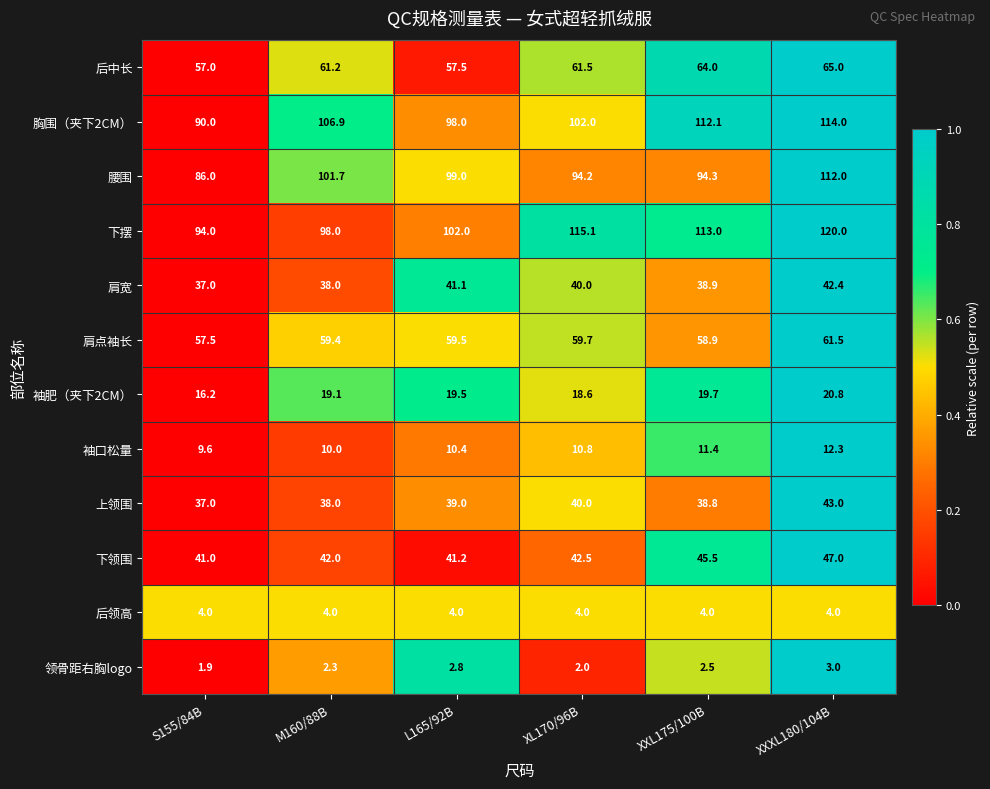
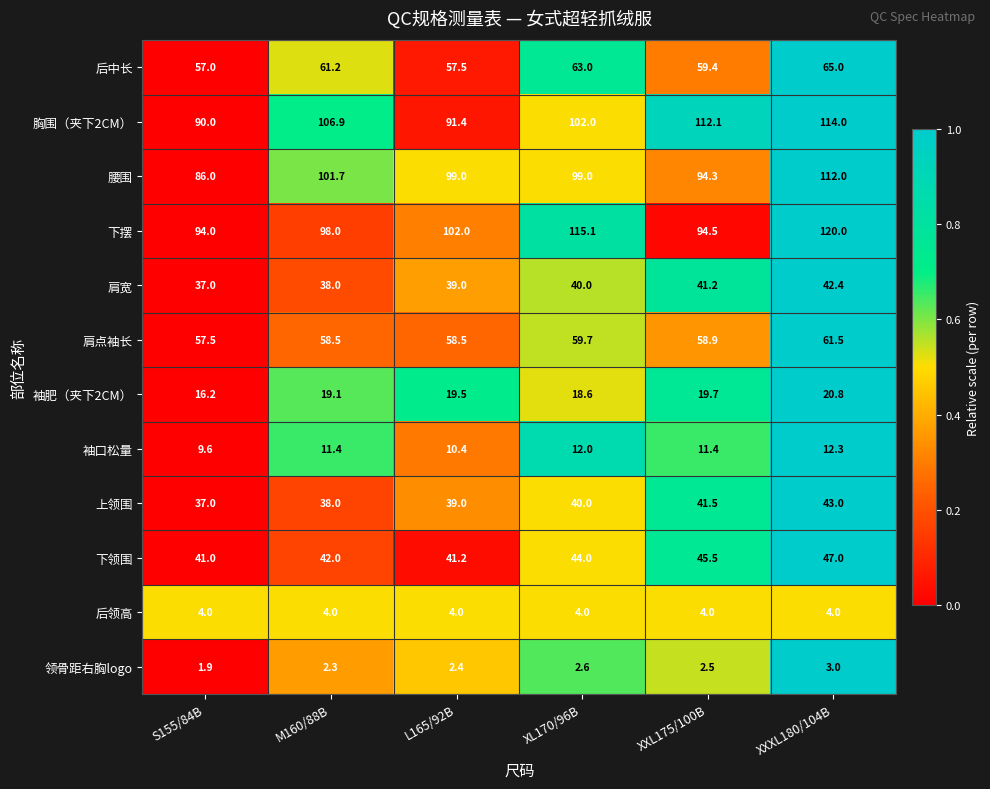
  {
    "后中长": {
      "S155/84B": 57.0,
      "M160/88B": 61.2,
      "L165/92B": 57.5,
-     "XL170/96B": 61.5,
-     "XXL175/100B": 64.0,
+     "XL170/96B": 63.0,
+     "XXL175/100B": 59.4,
      "XXXL180/104B": 65.0
    },
    "胸围（夹下2CM）": {
      "S155/84B": 90.0,
      "M160/88B": 106.9,
-     "L165/92B": 98.0,
+     "L165/92B": 91.4,
      "XL170/96B": 102.0,
      "XXL175/100B": 112.1,
      "XXXL180/104B": 114.0
    },
    "腰围": {
      "S155/84B": 86.0,
      "M160/88B": 101.7,
      "L165/92B": 99.0,
-     "XL170/96B": 94.2,
+     "XL170/96B": 99.0,
      "XXL175/100B": 94.3,
      "XXXL180/104B": 112.0
    },
    "下摆": {
      "S155/84B": 94.0,
      "M160/88B": 98.0,
      "L165/92B": 102.0,
      "XL170/96B": 115.1,
-     "XXL175/100B": 113.0,
+     "XXL175/100B": 94.5,
      "XXXL180/104B": 120.0
    },
    "肩宽": {
      "S155/84B": 37.0,
      "M160/88B": 38.0,
-     "L165/92B": 41.1,
+     "L165/92B": 39.0,
      "XL170/96B": 40.0,
-     "XXL175/100B": 38.9,
+     "XXL175/100B": 41.2,
      "XXXL180/104B": 42.4
    },
    "肩点袖长": {
      "S155/84B": 57.5,
-     "M160/88B": 59.4,
-     "L165/92B": 59.5,
+     "M160/88B": 58.5,
+     "L165/92B": 58.5,
      "XL170/96B": 59.7,
      "XXL175/100B": 58.9,
      "XXXL180/104B": 61.5
    },
    "袖肥（夹下2CM）": {
      "S155/84B": 16.2,
      "M160/88B": 19.1,
      "L165/92B": 19.5,
      "XL170/96B": 18.6,
      "XXL175/100B": 19.7,
      "XXXL180/104B": 20.8
    },
    "袖口松量": {
      "S155/84B": 9.6,
-     "M160/88B": 10.0,
+     "M160/88B": 11.4,
      "L165/92B": 10.4,
-     "XL170/96B": 10.8,
+     "XL170/96B": 12.0,
      "XXL175/100B": 11.4,
      "XXXL180/104B": 12.3
    },
    "上领围": {
      "S155/84B": 37.0,
      "M160/88B": 38.0,
      "L165/92B": 39.0,
      "XL170/96B": 40.0,
-     "XXL175/100B": 38.8,
+     "XXL175/100B": 41.5,
      "XXXL180/104B": 43.0
    },
    "下领围": {
      "S155/84B": 41.0,
      "M160/88B": 42.0,
      "L165/92B": 41.2,
-     "XL170/96B": 42.5,
+     "XL170/96B": 44.0,
      "XXL175/100B": 45.5,
      "XXXL180/104B": 47.0
    },
    "后领高": {
      "S155/84B": 4.0,
      "M160/88B": 4.0,
      "L165/92B": 4.0,
      "XL170/96B": 4.0,
      "XXL175/100B": 4.0,
      "XXXL180/104B": 4.0
    },
    "领骨距右胸logo": {
      "S155/84B": 1.9,
      "M160/88B": 2.3,
-     "L165/92B": 2.8,
-     "XL170/96B": 2.0,
+     "L165/92B": 2.4,
+     "XL170/96B": 2.6,
      "XXL175/100B": 2.5,
      "XXXL180/104B": 3.0
    }
  }
